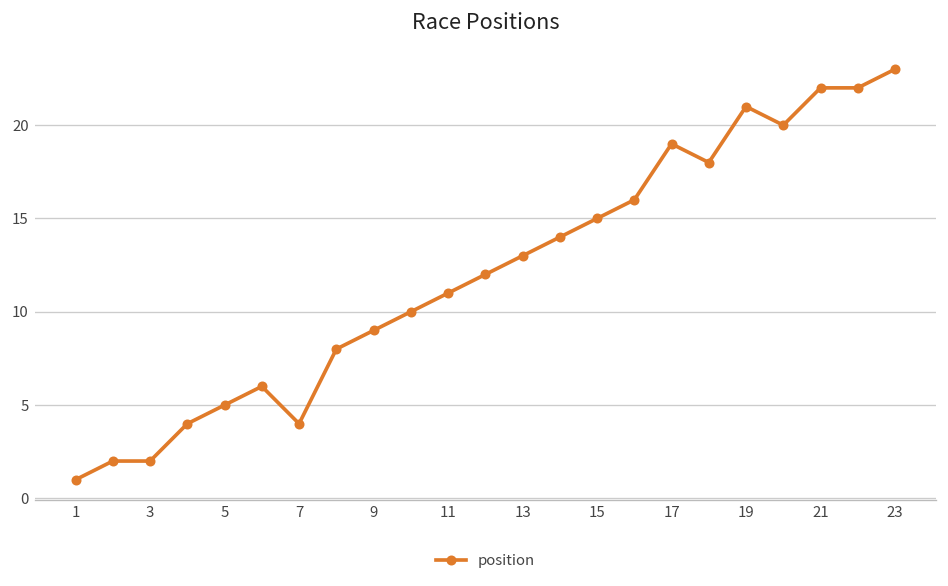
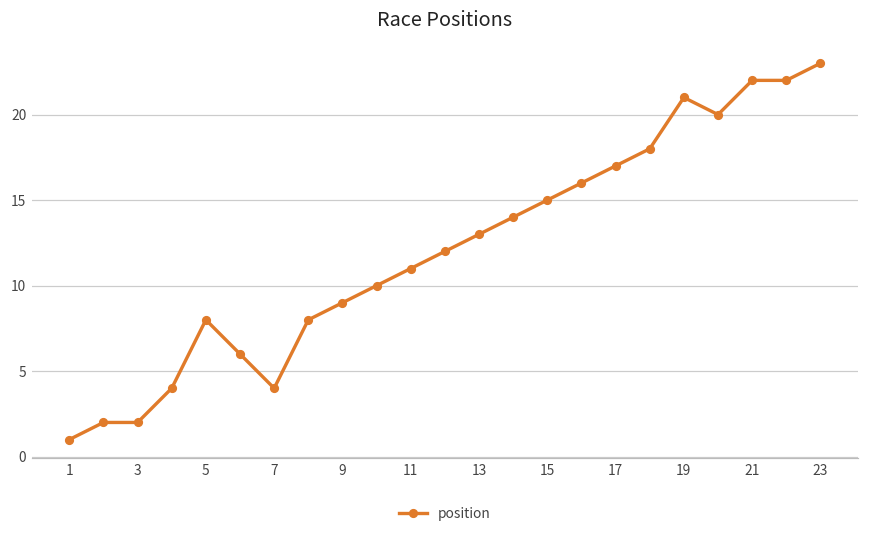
  {
    "1": 1,
    "3": 2,
-   "5": 5,
+   "5": 8,
    "7": 4,
    "9": 9,
    "11": 11,
    "13": 13,
    "15": 15,
-   "17": 19,
+   "17": 17,
    "19": 21,
    "21": 22,
    "23": 23
  }
